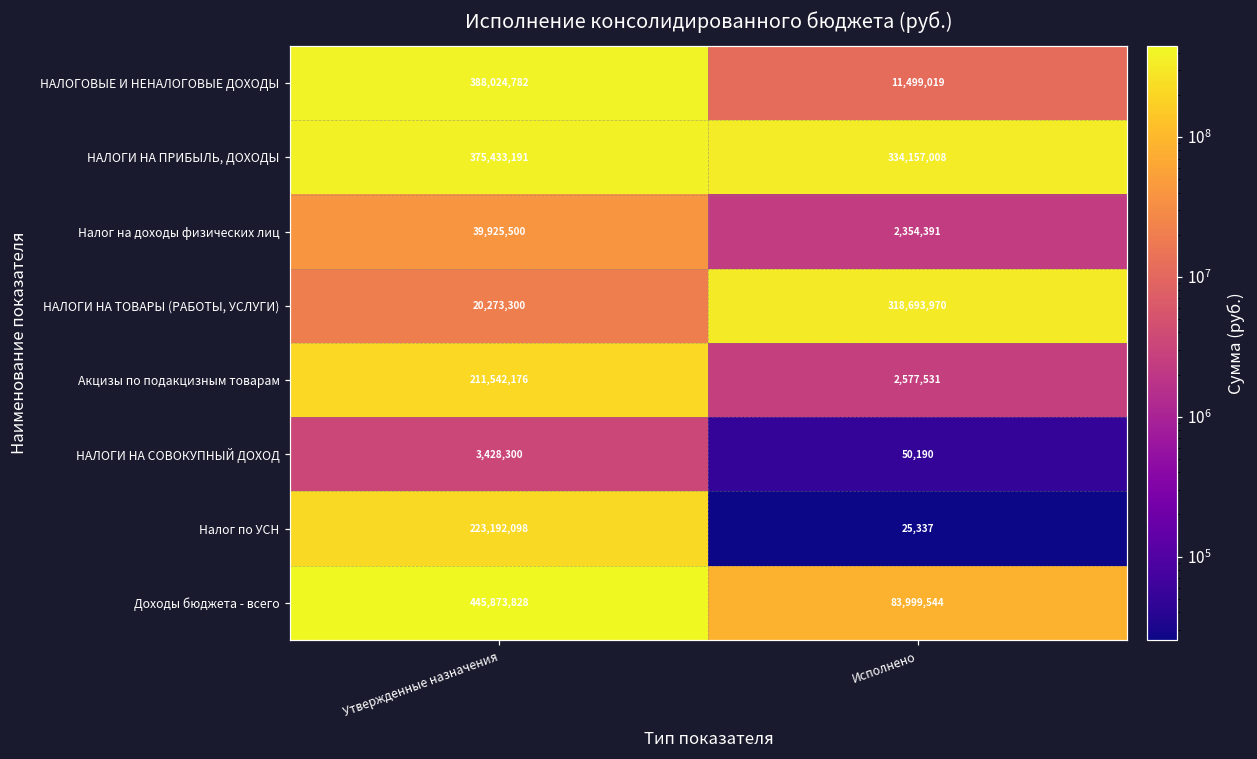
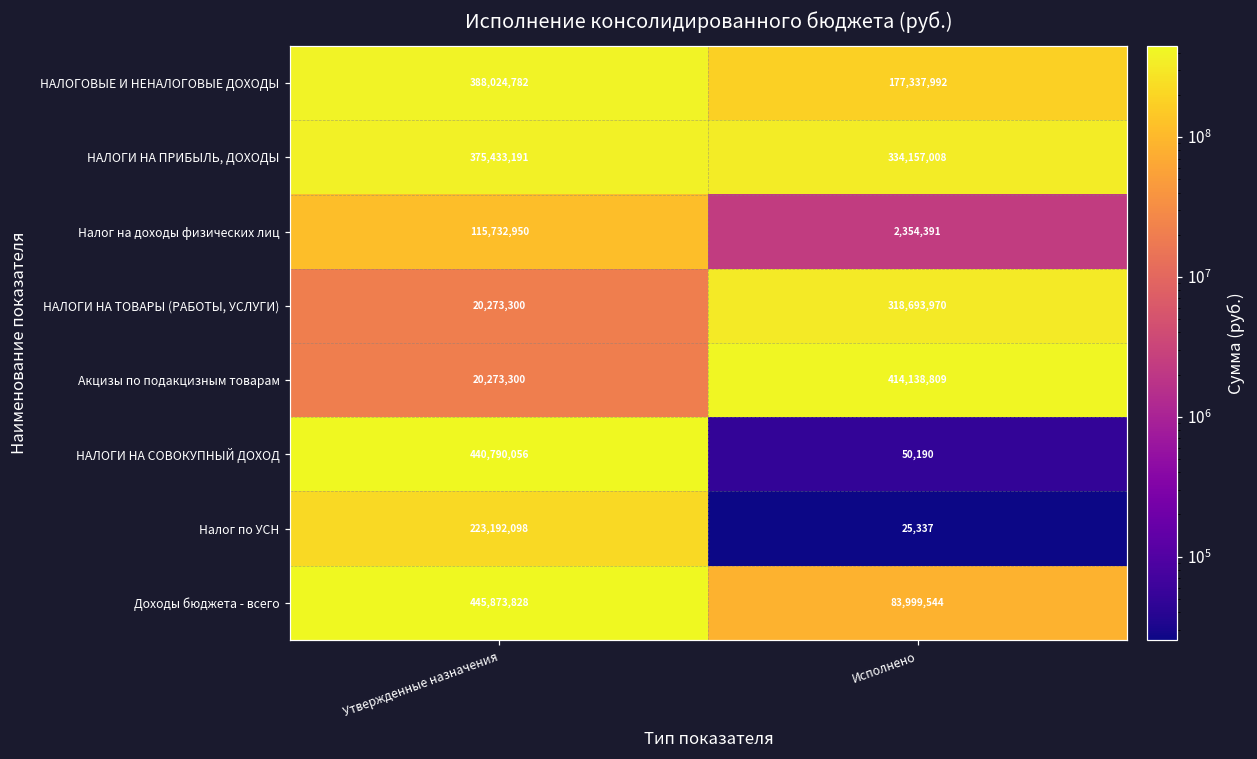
  {
    "НАЛОГОВЫЕ И НЕНАЛОГОВЫЕ ДОХОДЫ": {
      "Утвержденные назначения": "388,024,782",
-     "Исполнено": "11,499,019"
+     "Исполнено": "177,337,992"
    },
    "НАЛОГИ НА ПРИБЫЛЬ, ДОХОДЫ": {
      "Утвержденные назначения": "375,433,191",
      "Исполнено": "334,157,008"
    },
    "Налог на доходы физических лиц": {
-     "Утвержденные назначения": "39,925,500",
+     "Утвержденные назначения": "115,732,950",
      "Исполнено": "2,354,391"
    },
    "НАЛОГИ НА ТОВАРЫ (РАБОТЫ, УСЛУГИ)": {
      "Утвержденные назначения": "20,273,300",
      "Исполнено": "318,693,970"
    },
    "Акцизы по подакцизным товарам": {
-     "Утвержденные назначения": "211,542,176",
-     "Исполнено": "2,577,531"
+     "Утвержденные назначения": "20,273,300",
+     "Исполнено": "414,138,809"
    },
    "НАЛОГИ НА СОВОКУПНЫЙ ДОХОД": {
-     "Утвержденные назначения": "3,428,300",
+     "Утвержденные назначения": "440,790,056",
      "Исполнено": "50,190"
    },
    "Налог по УСН": {
      "Утвержденные назначения": "223,192,098",
      "Исполнено": "25,337"
    },
    "Доходы бюджета - всего": {
      "Утвержденные назначения": "445,873,828",
      "Исполнено": "83,999,544"
    }
  }
